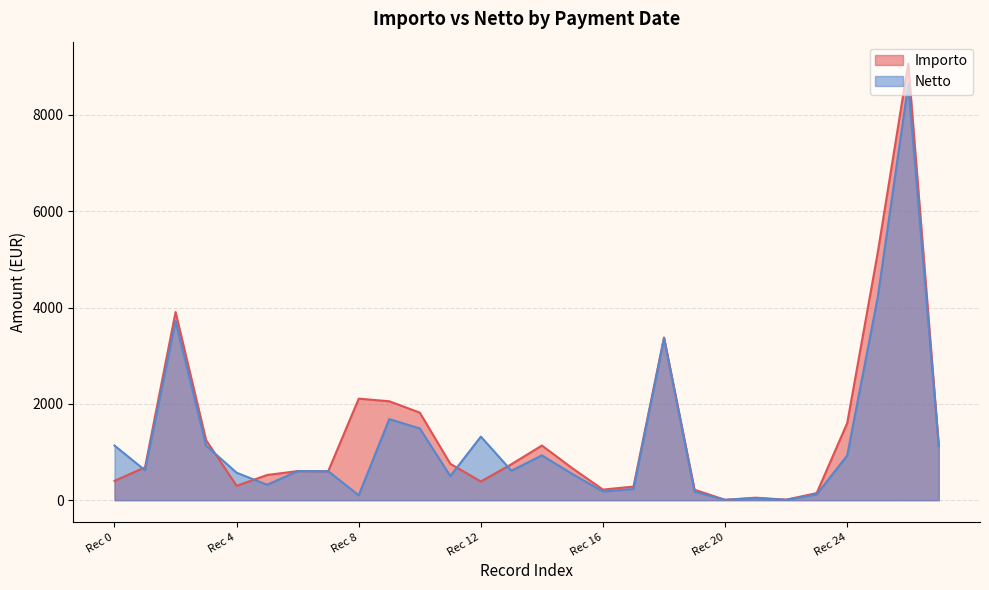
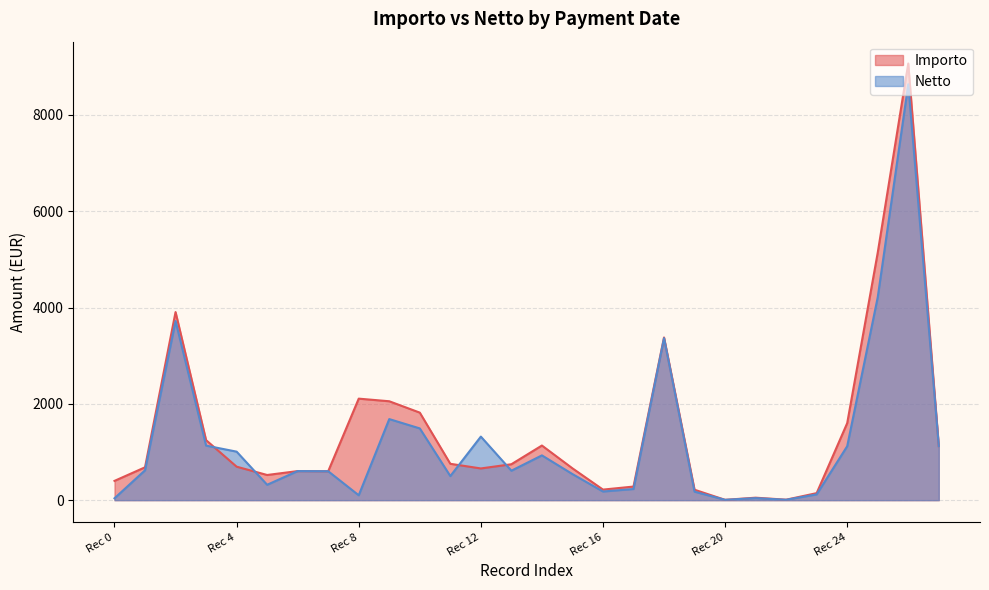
  {
    "Importo": {
      "Rec 0": 400,
-     "Rec 4": 300,
+     "Rec 4": 700,
      "Rec 8": 2100,
-     "Rec 12": 400,
+     "Rec 12": 700,
      "Rec 24": 1600
    },
    "Netto": {
-     "Rec 0": 1100,
-     "Rec 4": 600,
+     "Rec 0": 0,
+     "Rec 4": 1000,
      "Rec 8": 100,
      "Rec 12": 1300,
-     "Rec 24": 900
+     "Rec 24": 1100
    }
  }
